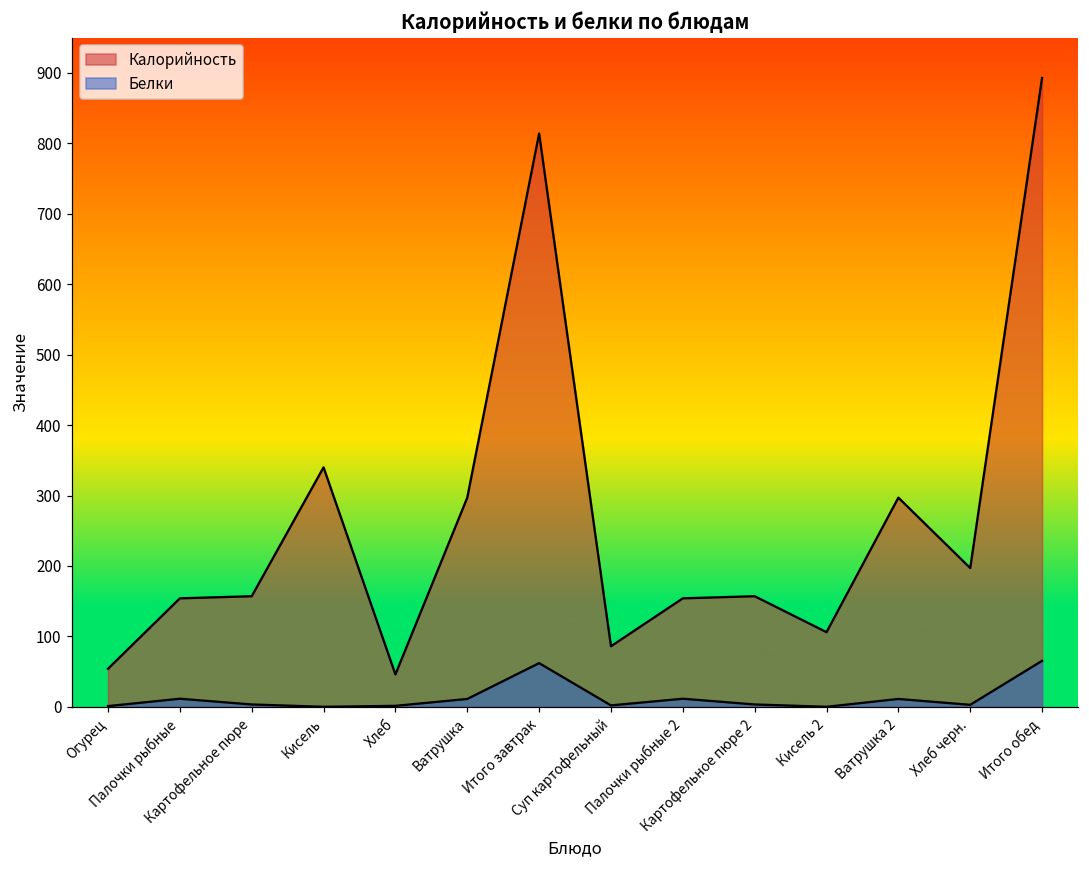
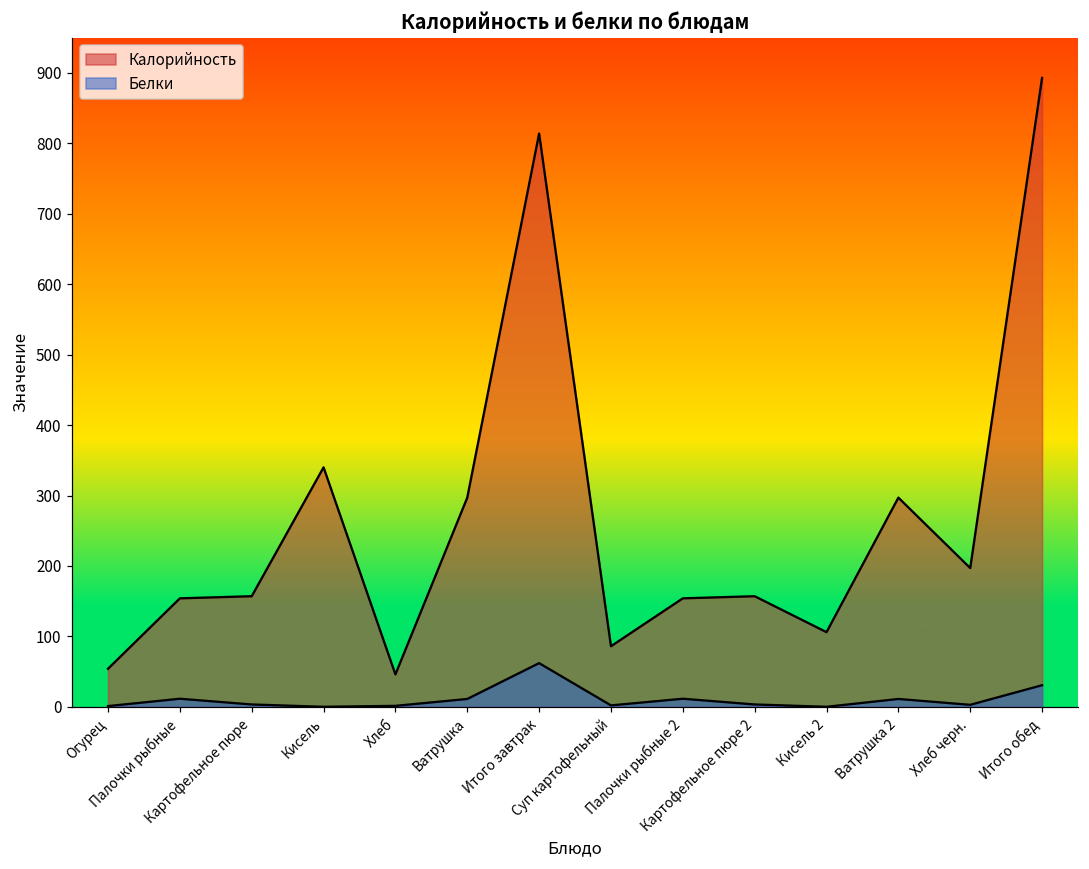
  {
    "Калорийность": {
      "Огурец": 50,
      "Палочки рыбные": 150,
      "Картофельное пюре": 160,
      "Кисель": 340,
      "Хлеб": 50,
      "Ватрушка": 300,
      "Итого завтрак": 810,
      "Суп картофельный": 90,
      "Палочки рыбные 2": 150,
      "Картофельное пюре 2": 160,
      "Кисель 2": 110,
      "Ватрушка 2": 300,
      "Хлеб черн.": 200,
      "Итого обед": 890
    },
    "Белки": {
      "Огурец": 0,
      "Палочки рыбные": 10,
      "Картофельное пюре": 0,
      "Кисель": 0,
      "Хлеб": 0,
      "Ватрушка": 10,
      "Итого завтрак": 60,
      "Суп картофельный": 0,
      "Палочки рыбные 2": 10,
      "Картофельное пюре 2": 0,
      "Кисель 2": 0,
      "Ватрушка 2": 10,
      "Хлеб черн.": 0,
-     "Итого обед": 70
+     "Итого обед": 30
    }
  }
